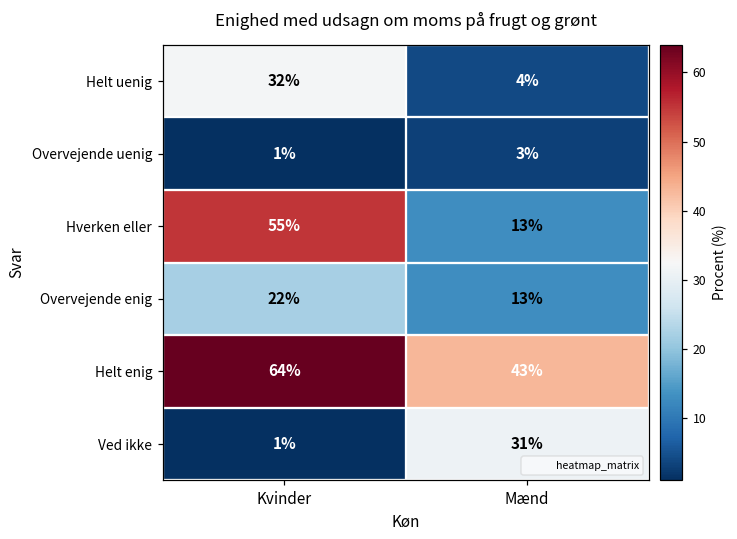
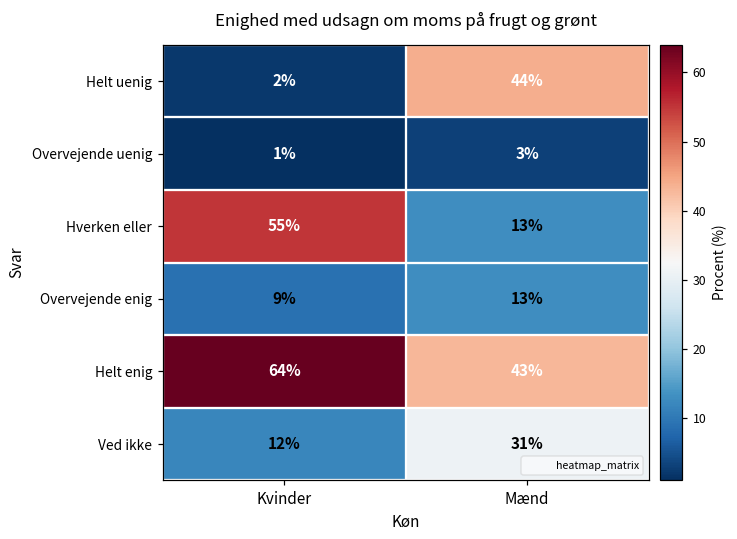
  {
    "Helt uenig": {
-     "Kvinder": "32%",
-     "Mænd": "4%"
+     "Kvinder": "2%",
+     "Mænd": "44%"
    },
    "Overvejende uenig": {
      "Kvinder": "1%",
      "Mænd": "3%"
    },
    "Hverken eller": {
      "Kvinder": "55%",
      "Mænd": "13%"
    },
    "Overvejende enig": {
-     "Kvinder": "22%",
+     "Kvinder": "9%",
      "Mænd": "13%"
    },
    "Helt enig": {
      "Kvinder": "64%",
      "Mænd": "43%"
    },
    "Ved ikke": {
-     "Kvinder": "1%",
+     "Kvinder": "12%",
      "Mænd": "31%"
    }
  }
